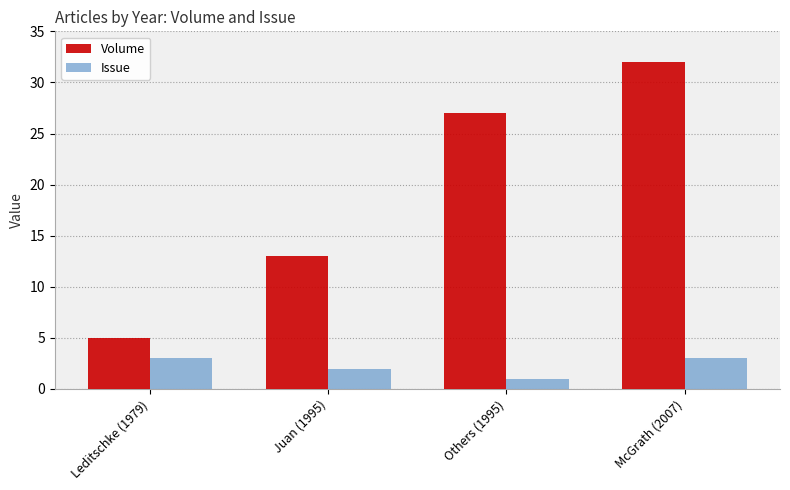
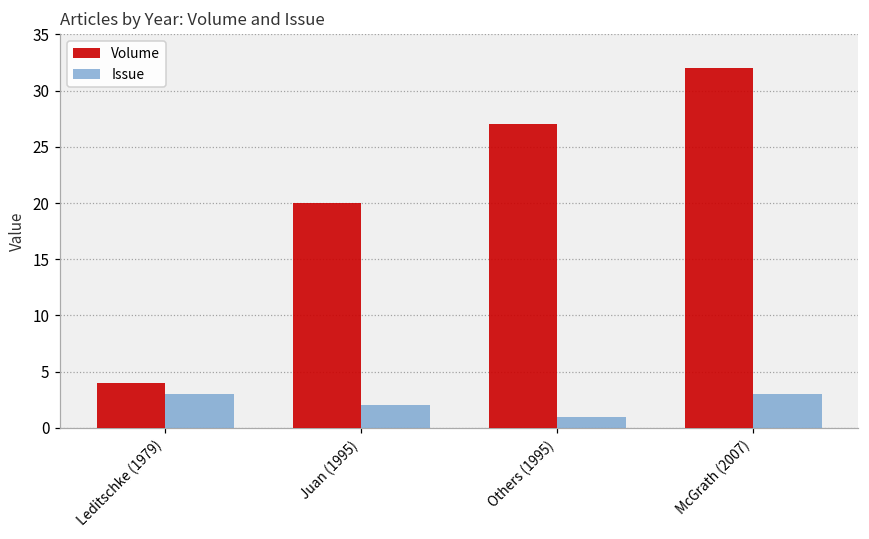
  {
    "Volume": {
-     "Leditschke (1979)": 5,
-     "Juan (1995)": 13,
+     "Leditschke (1979)": 4,
+     "Juan (1995)": 20,
      "Others (1995)": 27,
      "McGrath (2007)": 32
    },
    "Issue": {
      "Leditschke (1979)": 3,
      "Juan (1995)": 2,
      "Others (1995)": 1,
      "McGrath (2007)": 3
    }
  }
